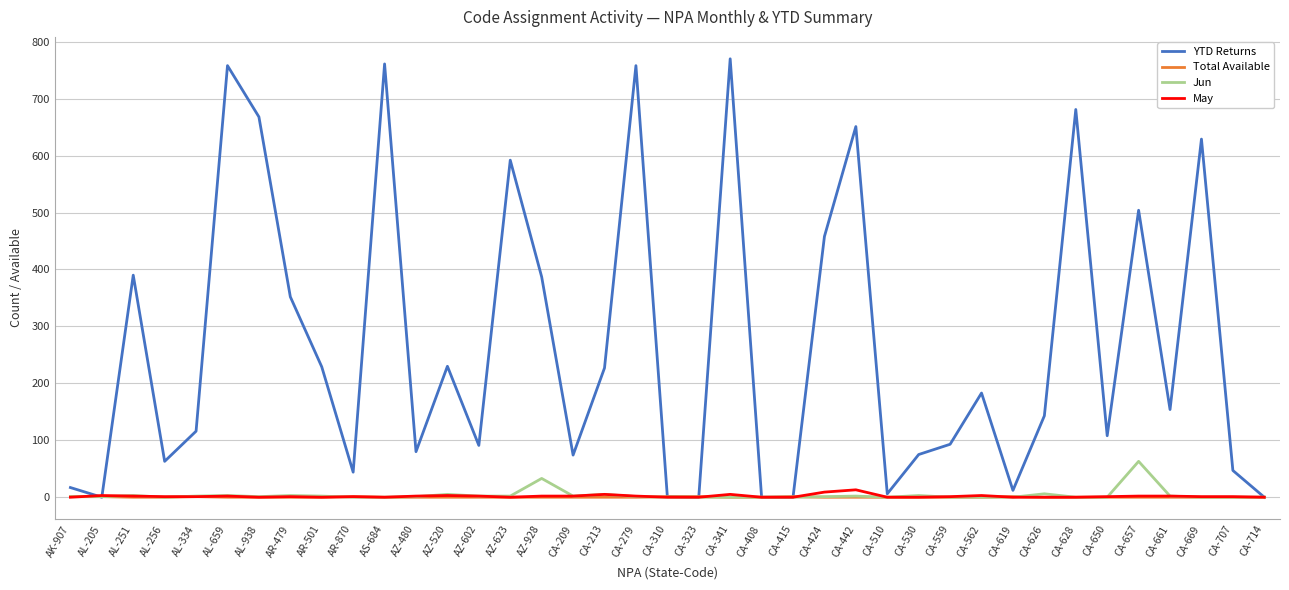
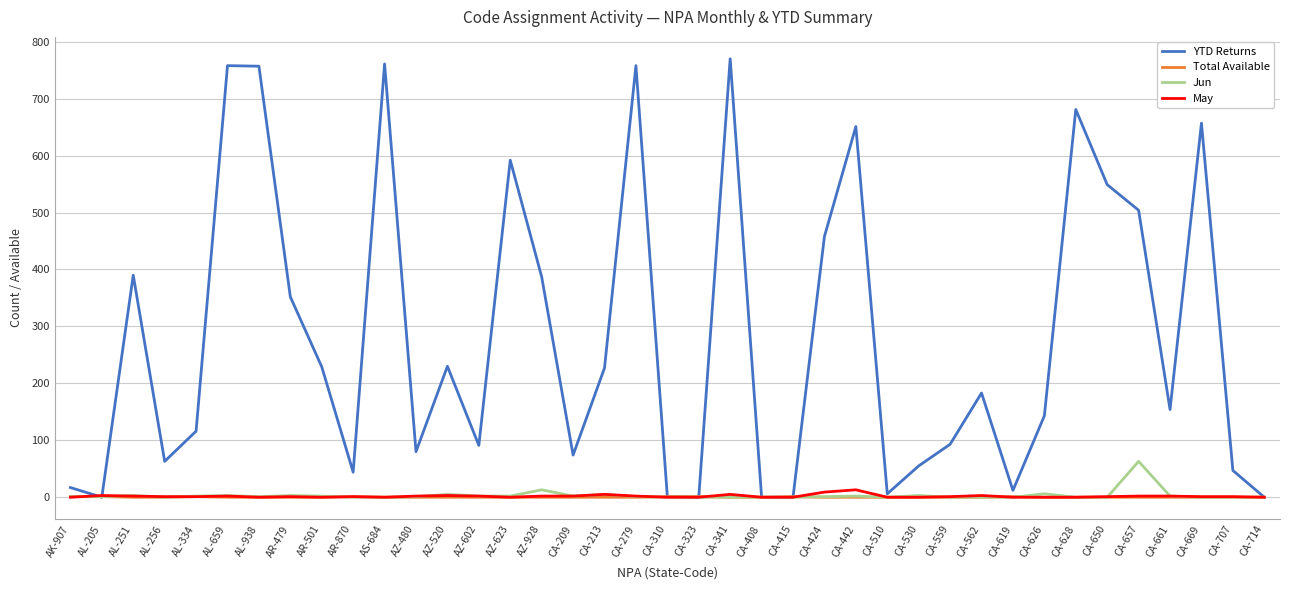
  {
    "YTD Returns": {
      "AK-907": 20,
      "AL-251": 390,
      "AL-256": 60,
      "AL-334": 120,
      "AL-659": 760,
-     "AL-938": 670,
+     "AL-938": 760,
      "AR-479": 350,
      "AR-501": 230,
      "AR-870": 40,
      "AS-684": 760,
      "AZ-480": 80,
      "AZ-520": 230,
      "AZ-602": 90,
      "AZ-623": 590,
      "AZ-928": 390,
      "CA-209": 70,
      "CA-213": 230,
      "CA-279": 760,
      "CA-341": 770,
      "CA-424": 460,
      "CA-442": 650,
      "CA-510": 10,
-     "CA-530": 80,
+     "CA-530": 60,
      "CA-559": 90,
      "CA-562": 180,
      "CA-619": 10,
      "CA-626": 140,
      "CA-628": 680,
-     "CA-650": 110,
+     "CA-650": 550,
      "CA-657": 500,
      "CA-661": 150,
-     "CA-669": 630,
+     "CA-669": 660,
      "CA-707": 50
    },
    "Total Available": {
      "CA-213": 0
    },
    "Jun": {
-     "AZ-928": 30,
+     "AZ-928": 10,
      "CA-626": 10,
      "CA-657": 60
    },
    "May": {
      "CA-341": 10,
      "CA-424": 10,
      "CA-442": 10
    }
  }
